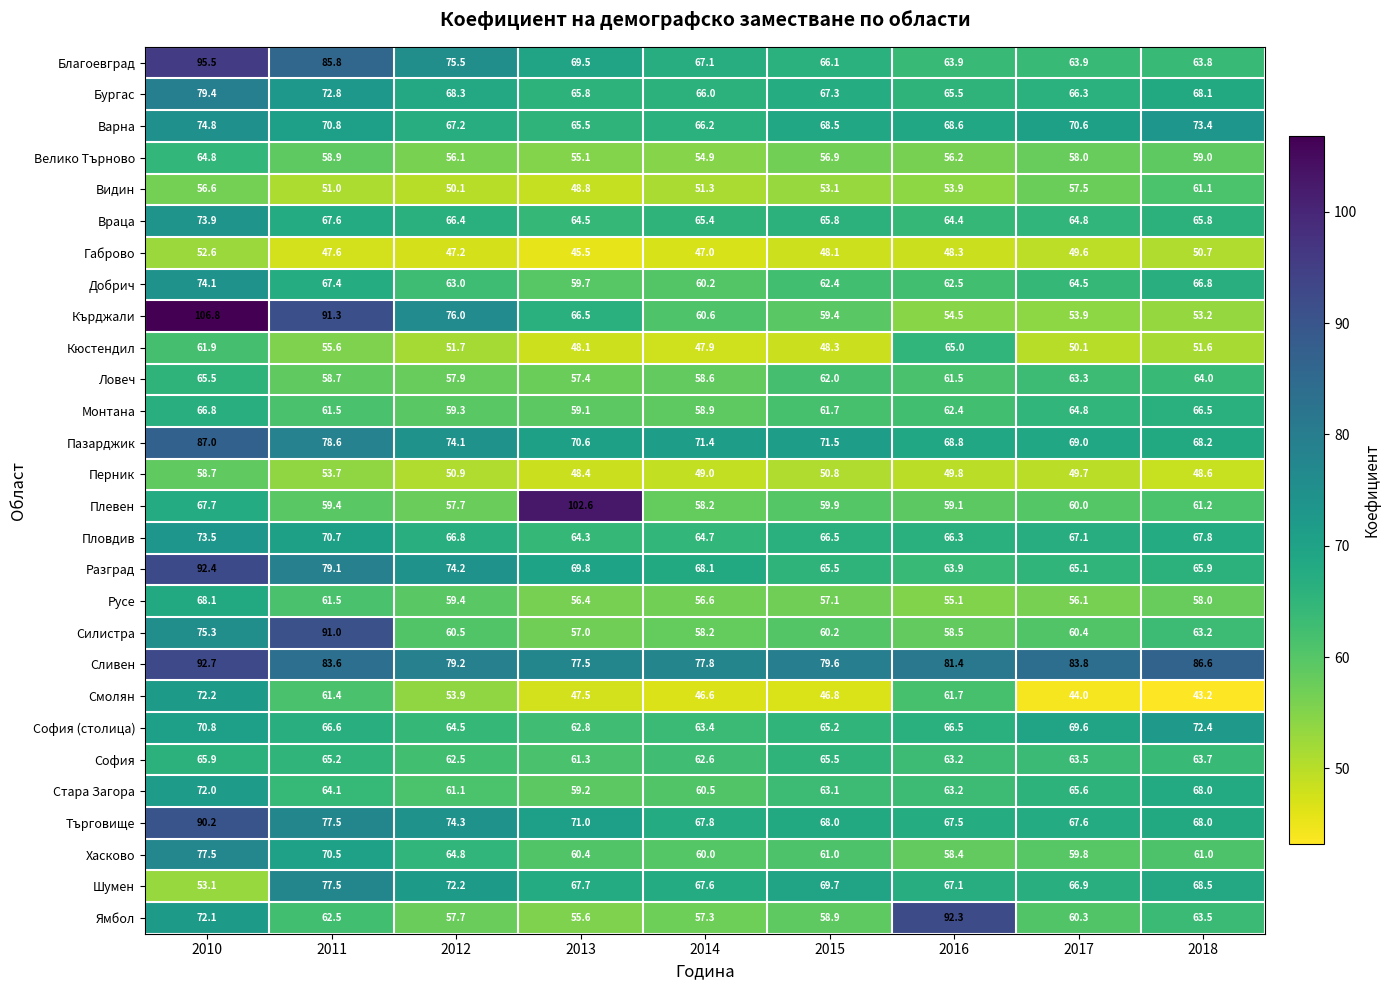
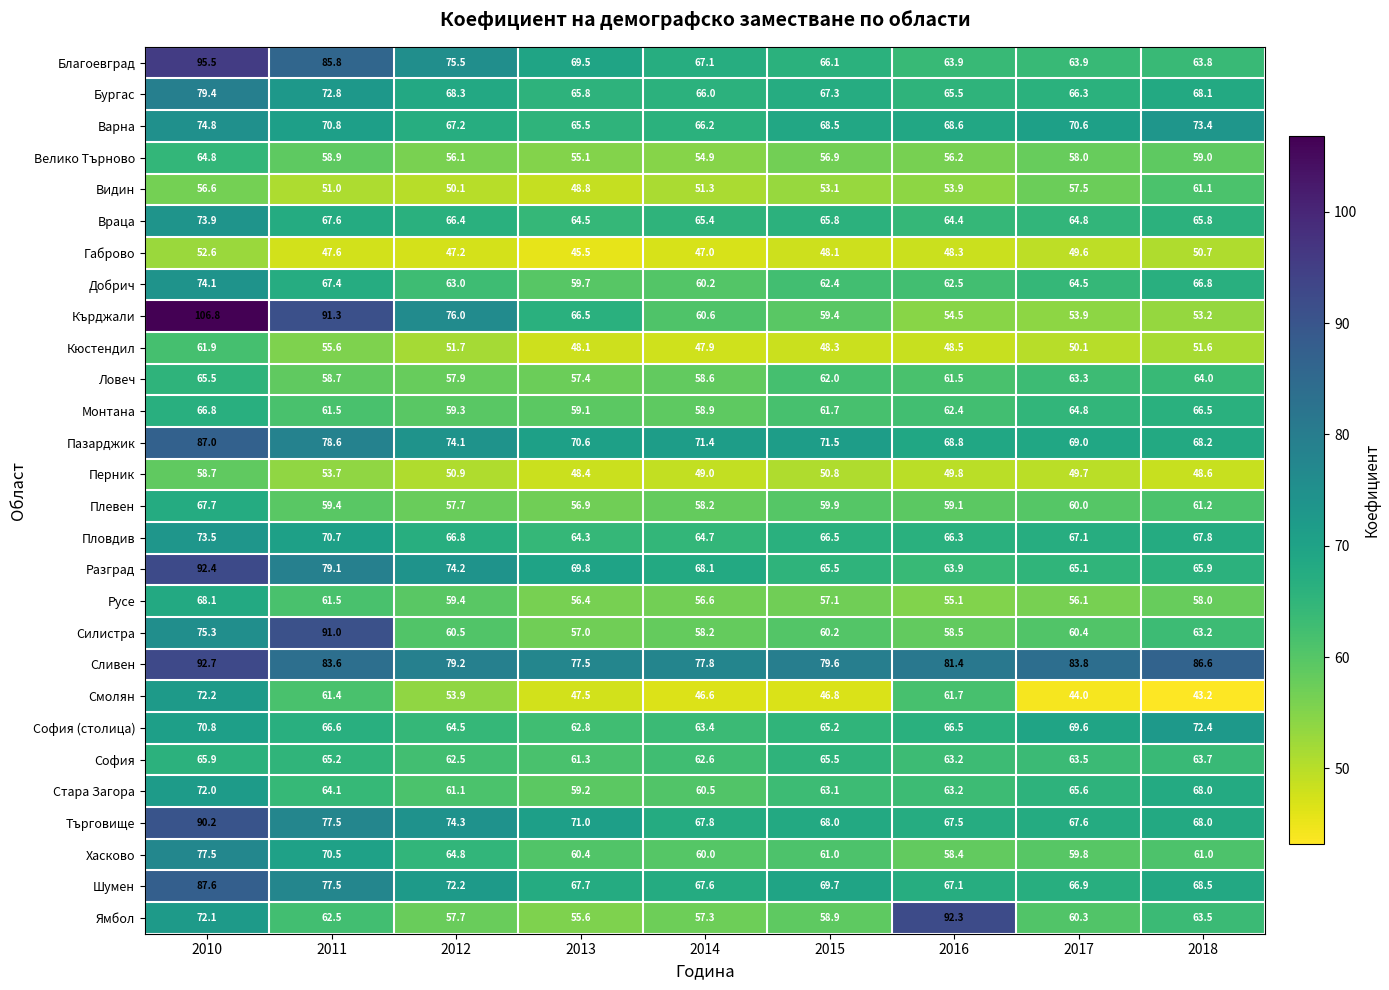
  {
    "Кюстендил": {
      "2010": 61.9,
      "2011": 55.6,
      "2012": 51.7,
      "2013": 48.1,
      "2014": 47.9,
      "2015": 48.3,
-     "2016": 65.0,
+     "2016": 48.5,
      "2017": 50.1,
      "2018": 51.6
    },
    "Плевен": {
      "2010": 67.7,
      "2011": 59.4,
      "2012": 57.7,
-     "2013": 102.6,
+     "2013": 56.9,
      "2014": 58.2,
      "2015": 59.9,
      "2016": 59.1,
      "2017": 60.0,
      "2018": 61.2
    },
    "Шумен": {
-     "2010": 53.1,
+     "2010": 87.6,
      "2011": 77.5,
      "2012": 72.2,
      "2013": 67.7,
      "2014": 67.6,
      "2015": 69.7,
      "2016": 67.1,
      "2017": 66.9,
      "2018": 68.5
    }
  }
